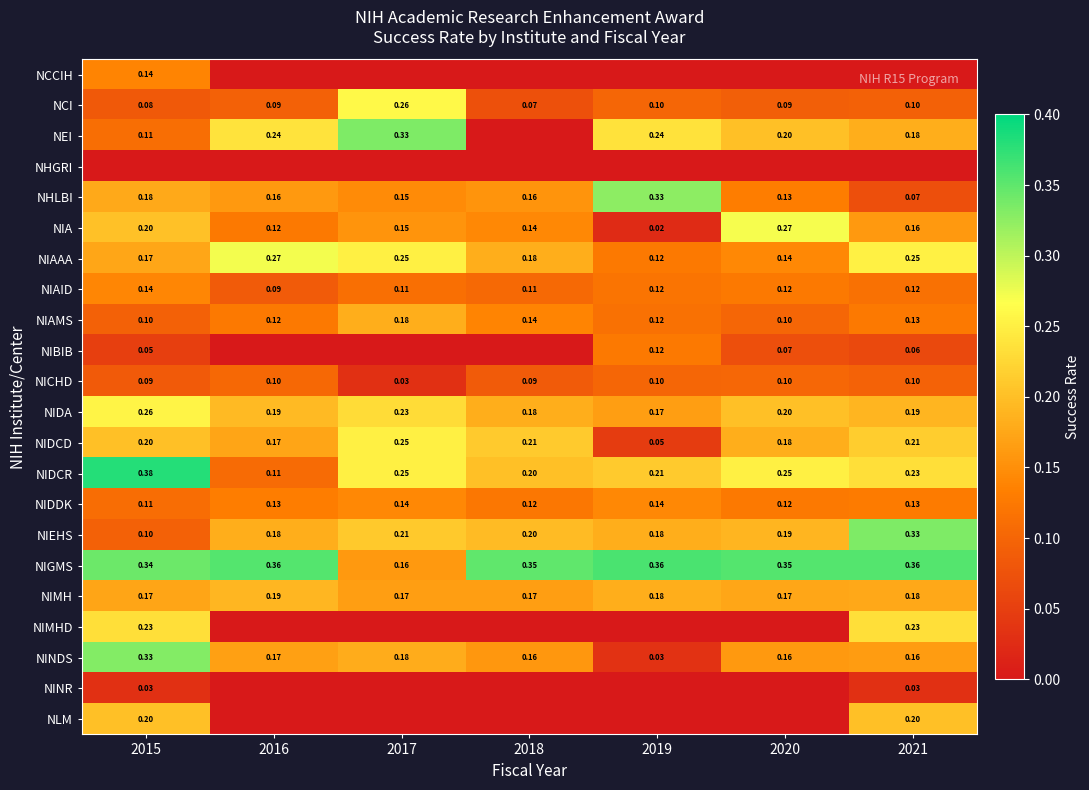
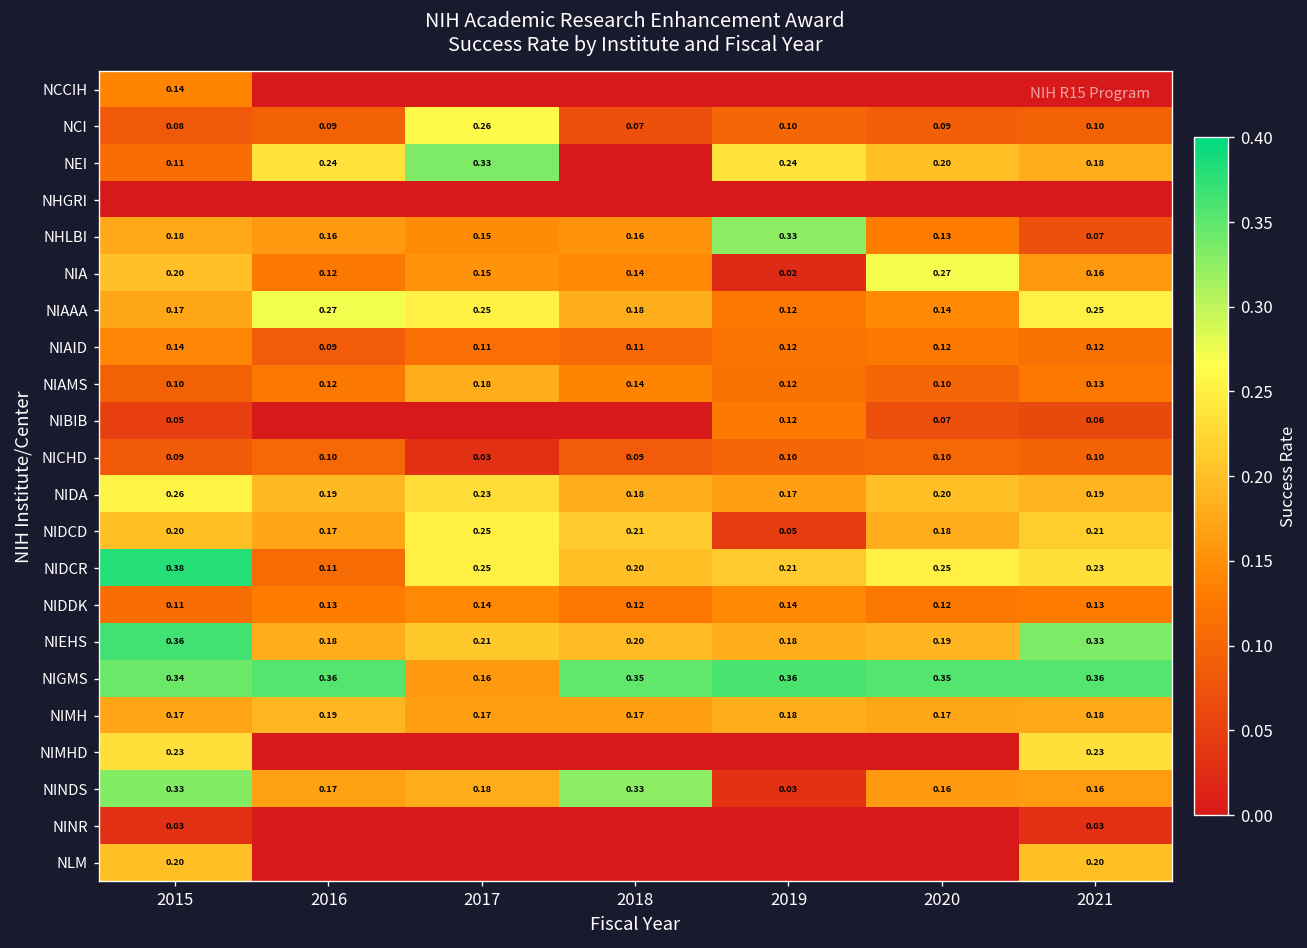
  {
    "NCCIH": {
      "2015": 0.14
    },
    "NCI": {
      "2015": 0.08,
      "2016": 0.09,
      "2017": 0.26,
      "2018": 0.07,
      "2019": 0.10,
      "2020": 0.09,
      "2021": 0.10
    },
    "NEI": {
      "2015": 0.11,
      "2016": 0.24,
      "2017": 0.33,
      "2019": 0.24,
      "2020": 0.20,
      "2021": 0.18
    },
    "NHLBI": {
      "2015": 0.18,
      "2016": 0.16,
      "2017": 0.15,
      "2018": 0.16,
      "2019": 0.33,
      "2020": 0.13,
      "2021": 0.07
    },
    "NIA": {
      "2015": 0.20,
      "2016": 0.12,
      "2017": 0.15,
      "2018": 0.14,
      "2019": 0.02,
      "2020": 0.27,
      "2021": 0.16
    },
    "NIAAA": {
      "2015": 0.17,
      "2016": 0.27,
      "2017": 0.25,
      "2018": 0.18,
      "2019": 0.12,
      "2020": 0.14,
      "2021": 0.25
    },
    "NIAID": {
      "2015": 0.14,
      "2016": 0.09,
      "2017": 0.11,
      "2018": 0.11,
      "2019": 0.12,
      "2020": 0.12,
      "2021": 0.12
    },
    "NIAMS": {
      "2015": 0.10,
      "2016": 0.12,
      "2017": 0.18,
      "2018": 0.14,
      "2019": 0.12,
      "2020": 0.10,
      "2021": 0.13
    },
    "NIBIB": {
      "2015": 0.05,
      "2019": 0.12,
      "2020": 0.07,
      "2021": 0.06
    },
    "NICHD": {
      "2015": 0.09,
      "2016": 0.10,
      "2017": 0.03,
      "2018": 0.09,
      "2019": 0.10,
      "2020": 0.10,
      "2021": 0.10
    },
    "NIDA": {
      "2015": 0.26,
      "2016": 0.19,
      "2017": 0.23,
      "2018": 0.18,
      "2019": 0.17,
      "2020": 0.20,
      "2021": 0.19
    },
    "NIDCD": {
      "2015": 0.20,
      "2016": 0.17,
      "2017": 0.25,
      "2018": 0.21,
      "2019": 0.05,
      "2020": 0.18,
      "2021": 0.21
    },
    "NIDCR": {
      "2015": 0.38,
      "2016": 0.11,
      "2017": 0.25,
      "2018": 0.20,
      "2019": 0.21,
      "2020": 0.25,
      "2021": 0.23
    },
    "NIDDK": {
      "2015": 0.11,
      "2016": 0.13,
      "2017": 0.14,
      "2018": 0.12,
      "2019": 0.14,
      "2020": 0.12,
      "2021": 0.13
    },
    "NIEHS": {
-     "2015": 0.10,
+     "2015": 0.36,
      "2016": 0.18,
      "2017": 0.21,
      "2018": 0.20,
      "2019": 0.18,
      "2020": 0.19,
      "2021": 0.33
    },
    "NIGMS": {
      "2015": 0.34,
      "2016": 0.36,
      "2017": 0.16,
      "2018": 0.35,
      "2019": 0.36,
      "2020": 0.35,
      "2021": 0.36
    },
    "NIMH": {
      "2015": 0.17,
      "2016": 0.19,
      "2017": 0.17,
      "2018": 0.17,
      "2019": 0.18,
      "2020": 0.17,
      "2021": 0.18
    },
    "NIMHD": {
      "2015": 0.23,
      "2021": 0.23
    },
    "NINDS": {
      "2015": 0.33,
      "2016": 0.17,
      "2017": 0.18,
-     "2018": 0.16,
+     "2018": 0.33,
      "2019": 0.03,
      "2020": 0.16,
      "2021": 0.16
    },
    "NINR": {
      "2015": 0.03,
      "2021": 0.03
    },
    "NLM": {
      "2015": 0.20,
      "2021": 0.20
    }
  }
